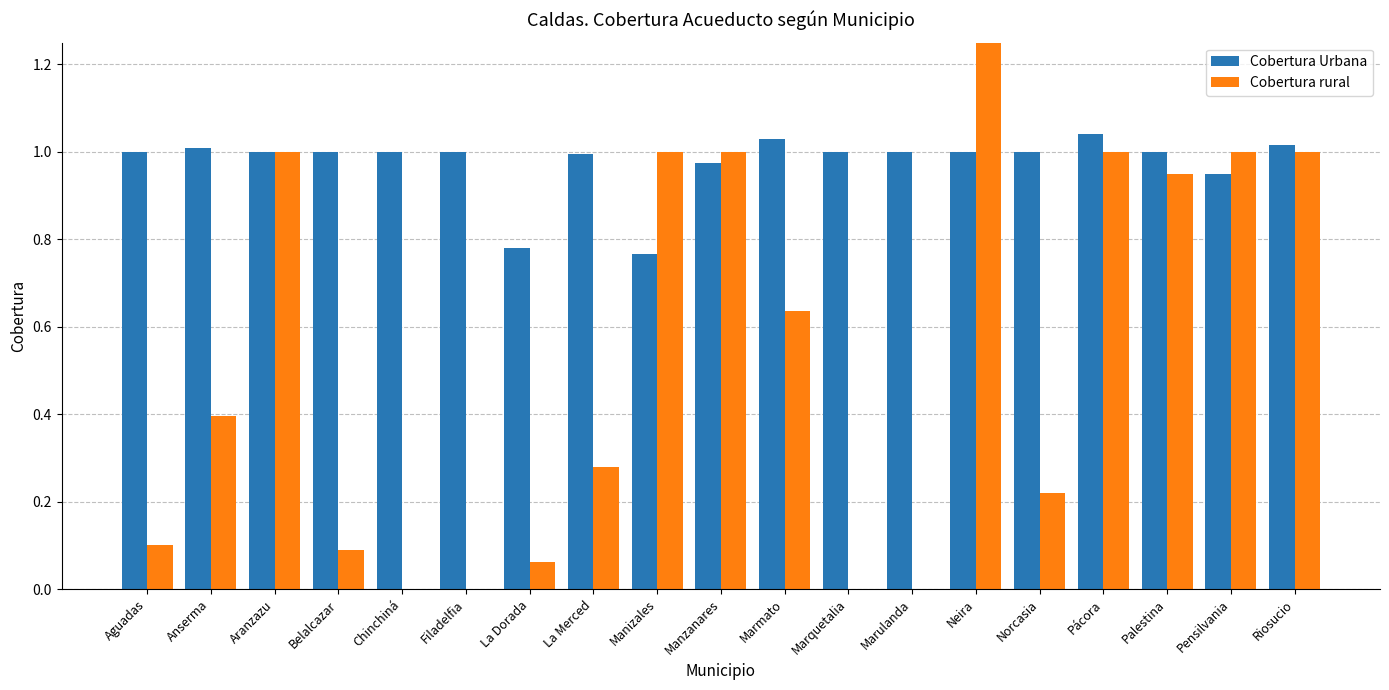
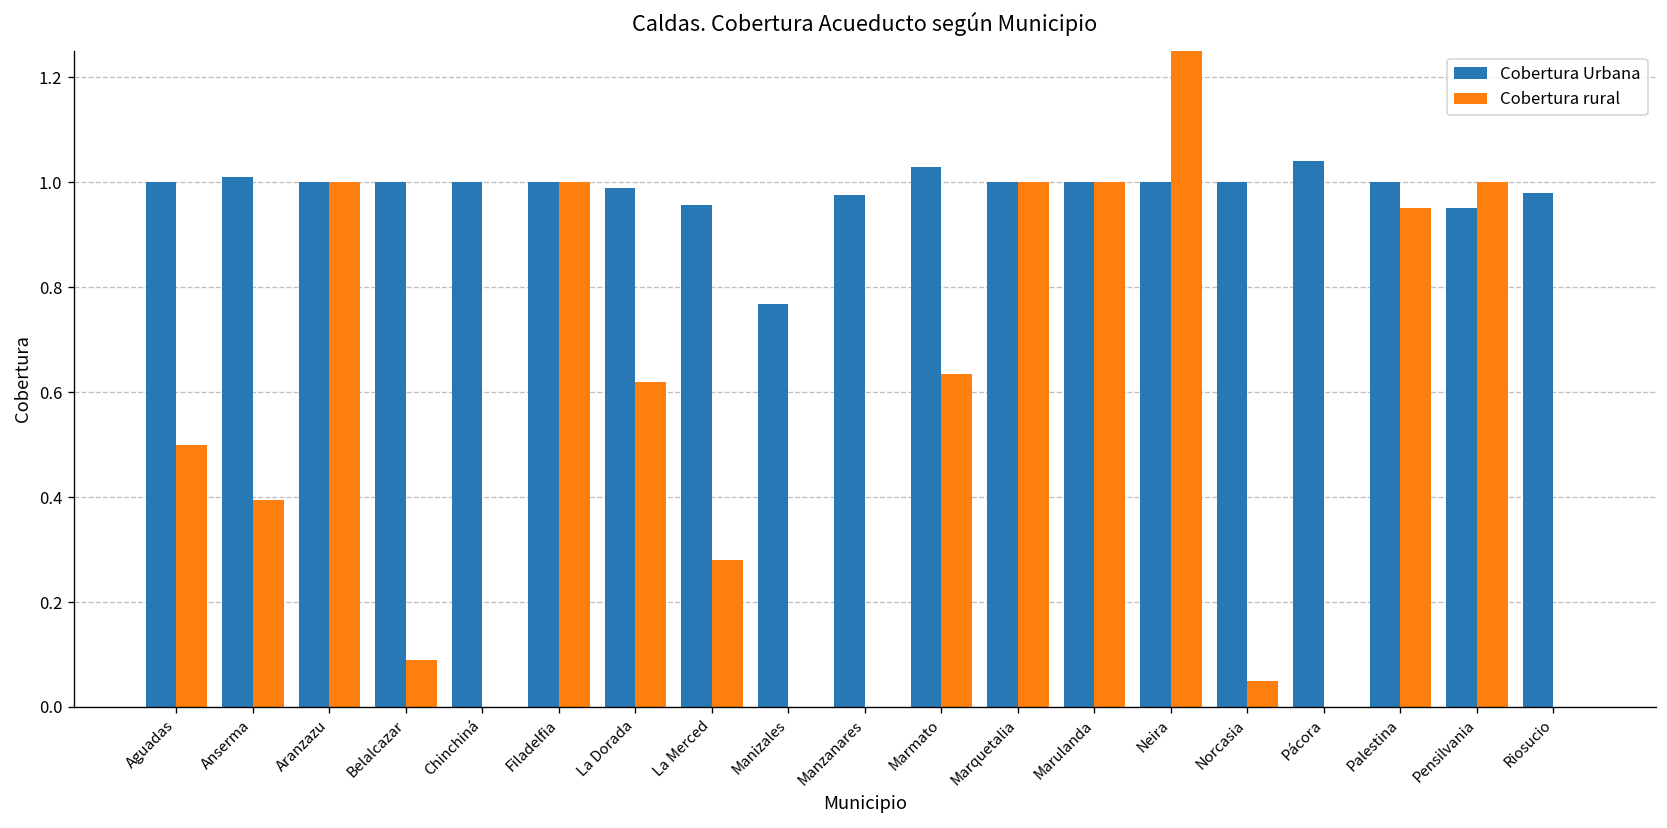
  {
    "Cobertura Urbana": {
      "Aguadas": 1.00,
      "Anserma": 1.01,
      "Aranzazu": 1.00,
      "Belalcazar": 1.00,
      "Chinchiná": 1.00,
      "Filadelfia": 1.00,
-     "La Dorada": 0.78,
-     "La Merced": 1.00,
+     "La Dorada": 0.99,
+     "La Merced": 0.96,
      "Manizales": 0.77,
      "Manzanares": 0.98,
      "Marmato": 1.03,
      "Marquetalia": 1.00,
      "Marulanda": 1.00,
      "Neira": 1.00,
      "Norcasia": 1.00,
      "Pácora": 1.04,
      "Palestina": 1.00,
      "Pensilvania": 0.95,
-     "Riosucio": 1.02
+     "Riosucio": 0.98
    },
    "Cobertura rural": {
-     "Aguadas": 0.1,
+     "Aguadas": 0.5,
      "Anserma": 0.40,
      "Aranzazu": 1.00,
      "Belalcazar": 0.09,
      "Chinchiná": 0.00,
-     "Filadelfia": 0,
-     "La Dorada": 0.06,
+     "Filadelfia": 1,
+     "La Dorada": 0.62,
      "La Merced": 0.28,
-     "Manizales": 1,
-     "Manzanares": 1,
+     "Manizales": 0,
+     "Manzanares": 0,
      "Marmato": 0.64,
-     "Marquetalia": 0,
-     "Marulanda": 0,
-     "Norcasia": 0.22,
-     "Pácora": 1,
+     "Marquetalia": 1,
+     "Marulanda": 1,
+     "Norcasia": 0.05,
+     "Pácora": 0,
      "Palestina": 0.95,
      "Pensilvania": 1.00,
-     "Riosucio": 1
+     "Riosucio": 0
    }
  }
